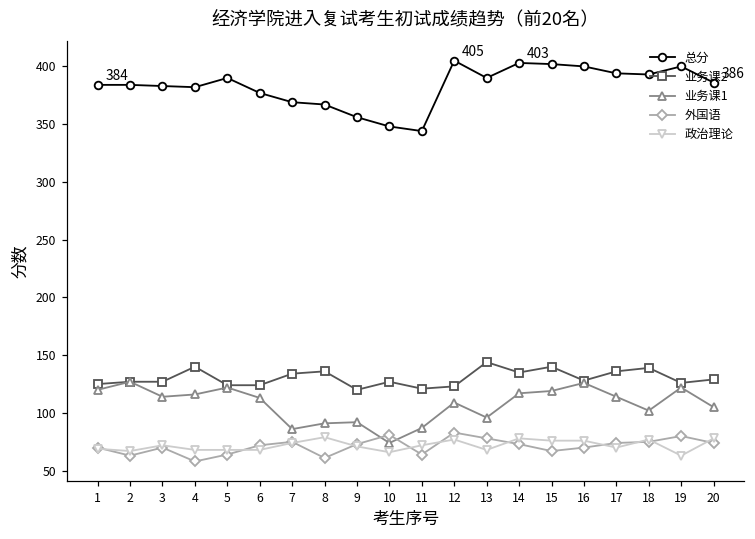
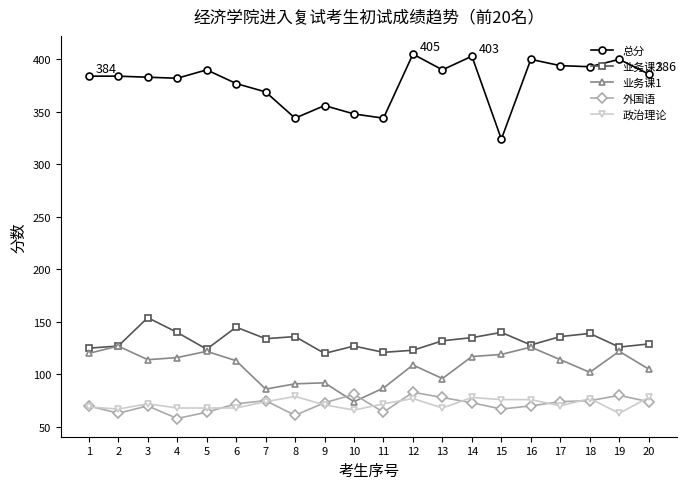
  {
    "总分": {
      "3": 383,
      "4": 382,
      "5": 390,
      "6": 377,
      "7": 369,
-     "8": 367,
+     "8": 344,
      "9": 356,
      "10": 348,
      "11": 344,
      "13": 390,
-     "15": 402,
+     "15": 324,
      "16": 400,
      "17": 394,
      "18": 393,
      "19": 400
    },
    "业务课2": {
      "1": 125,
-     "3": 127,
+     "3": 154,
      "4": 140,
-     "6": 124,
+     "6": 145,
      "7": 134,
      "8": 136,
      "9": 120,
      "10": 127,
      "11": 121,
      "12": 123,
-     "13": 144,
+     "13": 132,
      "14": 135,
      "15": 140,
      "17": 136,
      "18": 139,
      "19": 126,
      "20": 129
    }
  }
